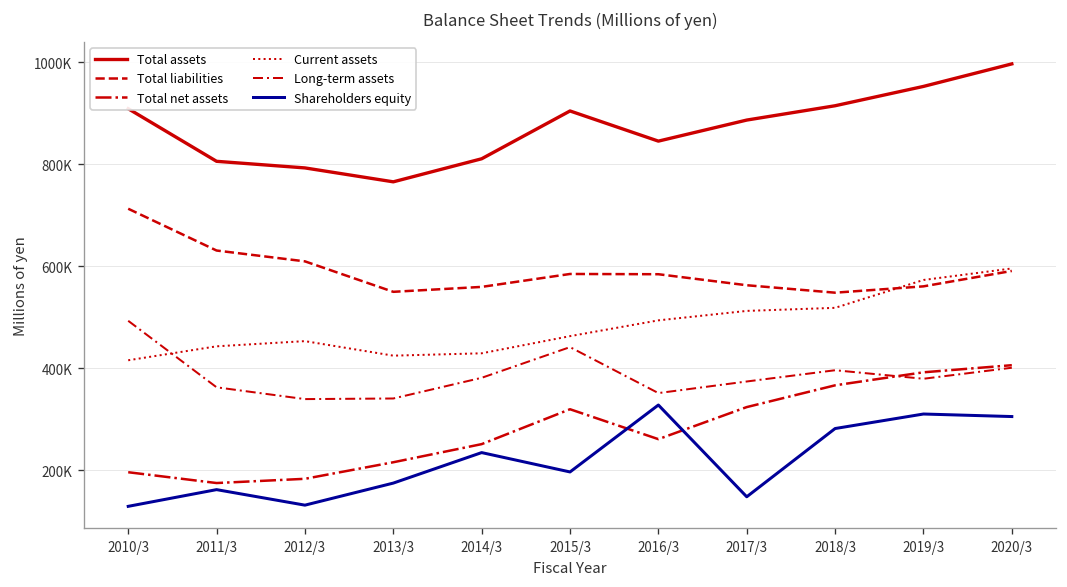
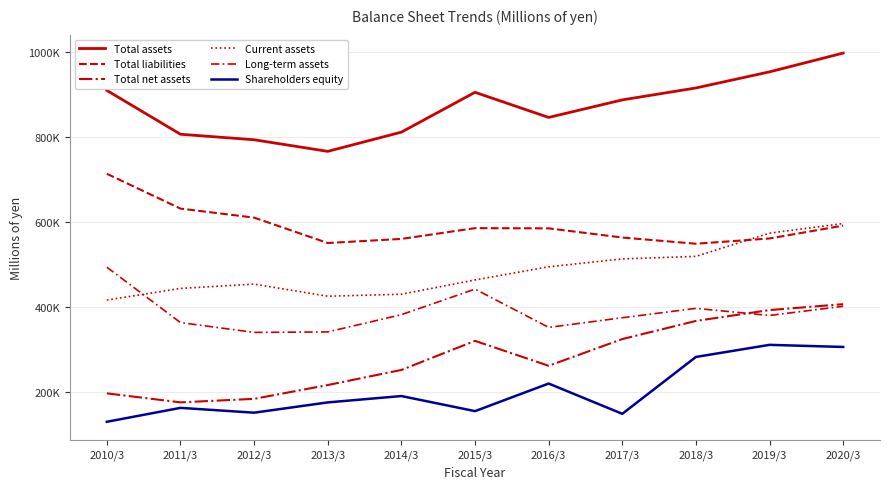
  {
    "Shareholders equity": {
      "2010/3": 130000,
      "2011/3": 160000,
-     "2012/3": 130000,
+     "2012/3": 150000,
      "2013/3": 170000,
-     "2014/3": 230000,
-     "2015/3": 200000,
-     "2016/3": 330000,
+     "2014/3": 190000,
+     "2015/3": 150000,
+     "2016/3": 220000,
      "2017/3": 150000,
      "2018/3": 280000,
      "2019/3": 310000,
      "2020/3": 310000
    }
  }
